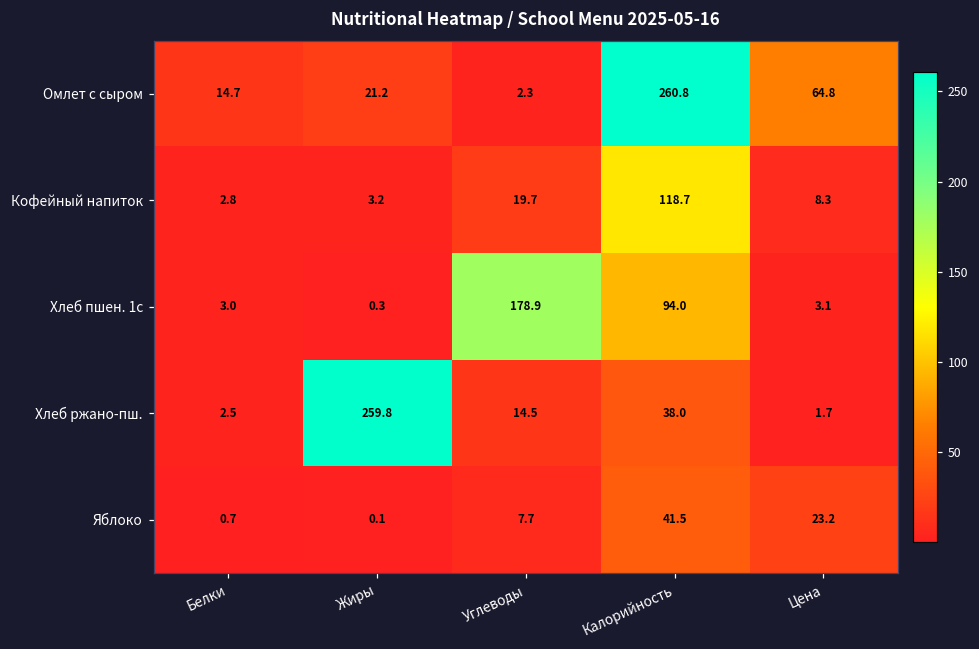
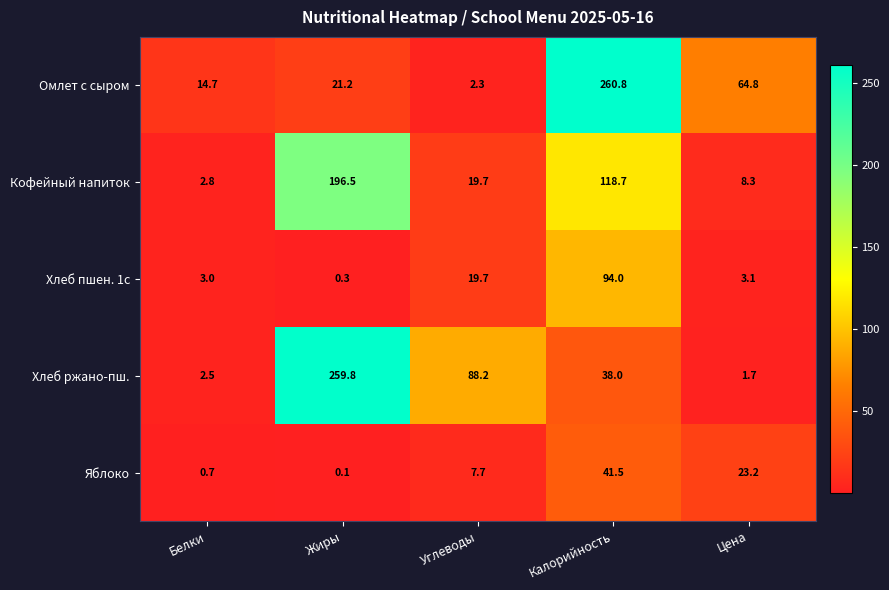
  {
    "Омлет с сыром": {
      "Белки": 14.7,
      "Жиры": 21.2,
      "Углеводы": 2.3,
      "Калорийность": 260.8,
      "Цена": 64.8
    },
    "Кофейный напиток": {
      "Белки": 2.8,
-     "Жиры": 3.2,
+     "Жиры": 196.5,
      "Углеводы": 19.7,
      "Калорийность": 118.7,
      "Цена": 8.3
    },
    "Хлеб пшен. 1с": {
      "Белки": 3.0,
      "Жиры": 0.3,
-     "Углеводы": 178.9,
+     "Углеводы": 19.7,
      "Калорийность": 94.0,
      "Цена": 3.1
    },
    "Хлеб ржано-пш.": {
      "Белки": 2.5,
      "Жиры": 259.8,
-     "Углеводы": 14.5,
+     "Углеводы": 88.2,
      "Калорийность": 38.0,
      "Цена": 1.7
    },
    "Яблоко": {
      "Белки": 0.7,
      "Жиры": 0.1,
      "Углеводы": 7.7,
      "Калорийность": 41.5,
      "Цена": 23.2
    }
  }
